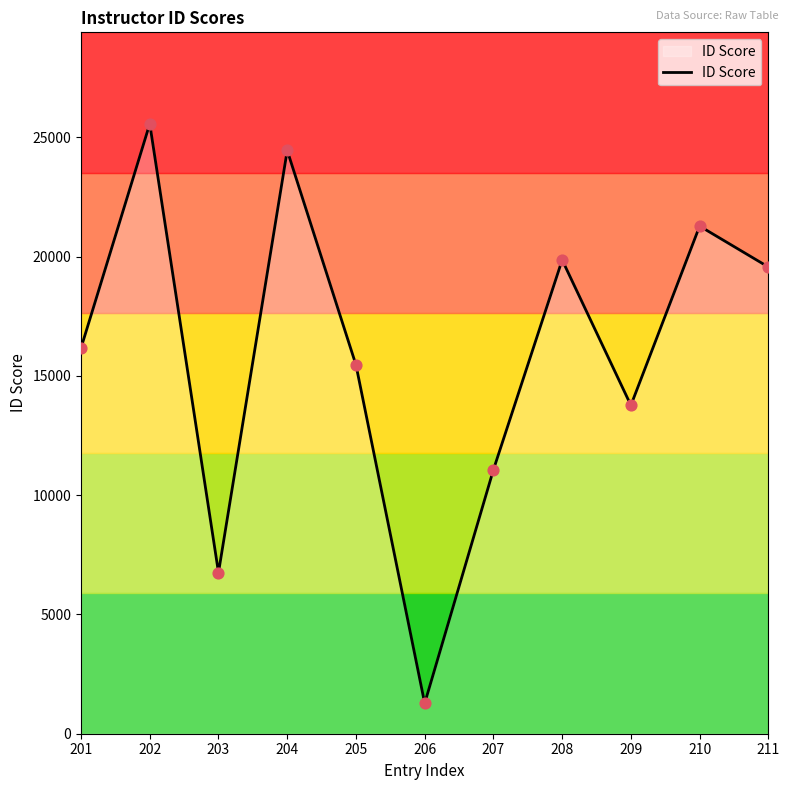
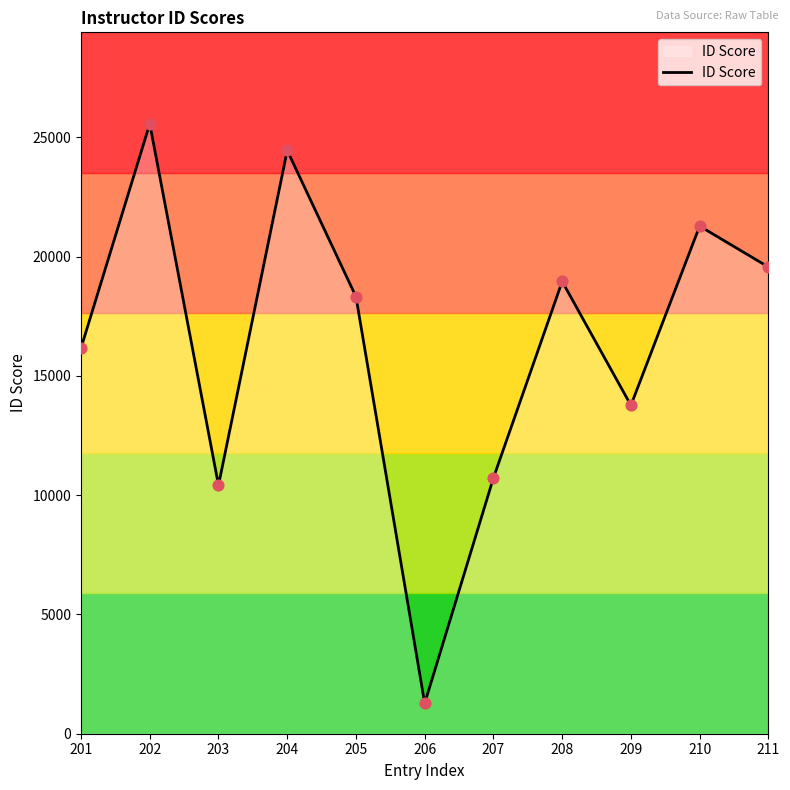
  {
    "201": 16200,
    "202": 25600,
-   "203": 6800,
+   "203": 10400,
    "204": 24400,
-   "205": 15500,
+   "205": 18300,
    "206": 1300,
-   "207": 11100,
-   "208": 19900,
+   "207": 10700,
+   "208": 19000,
    "209": 13800,
    "210": 21300,
    "211": 19600
  }
